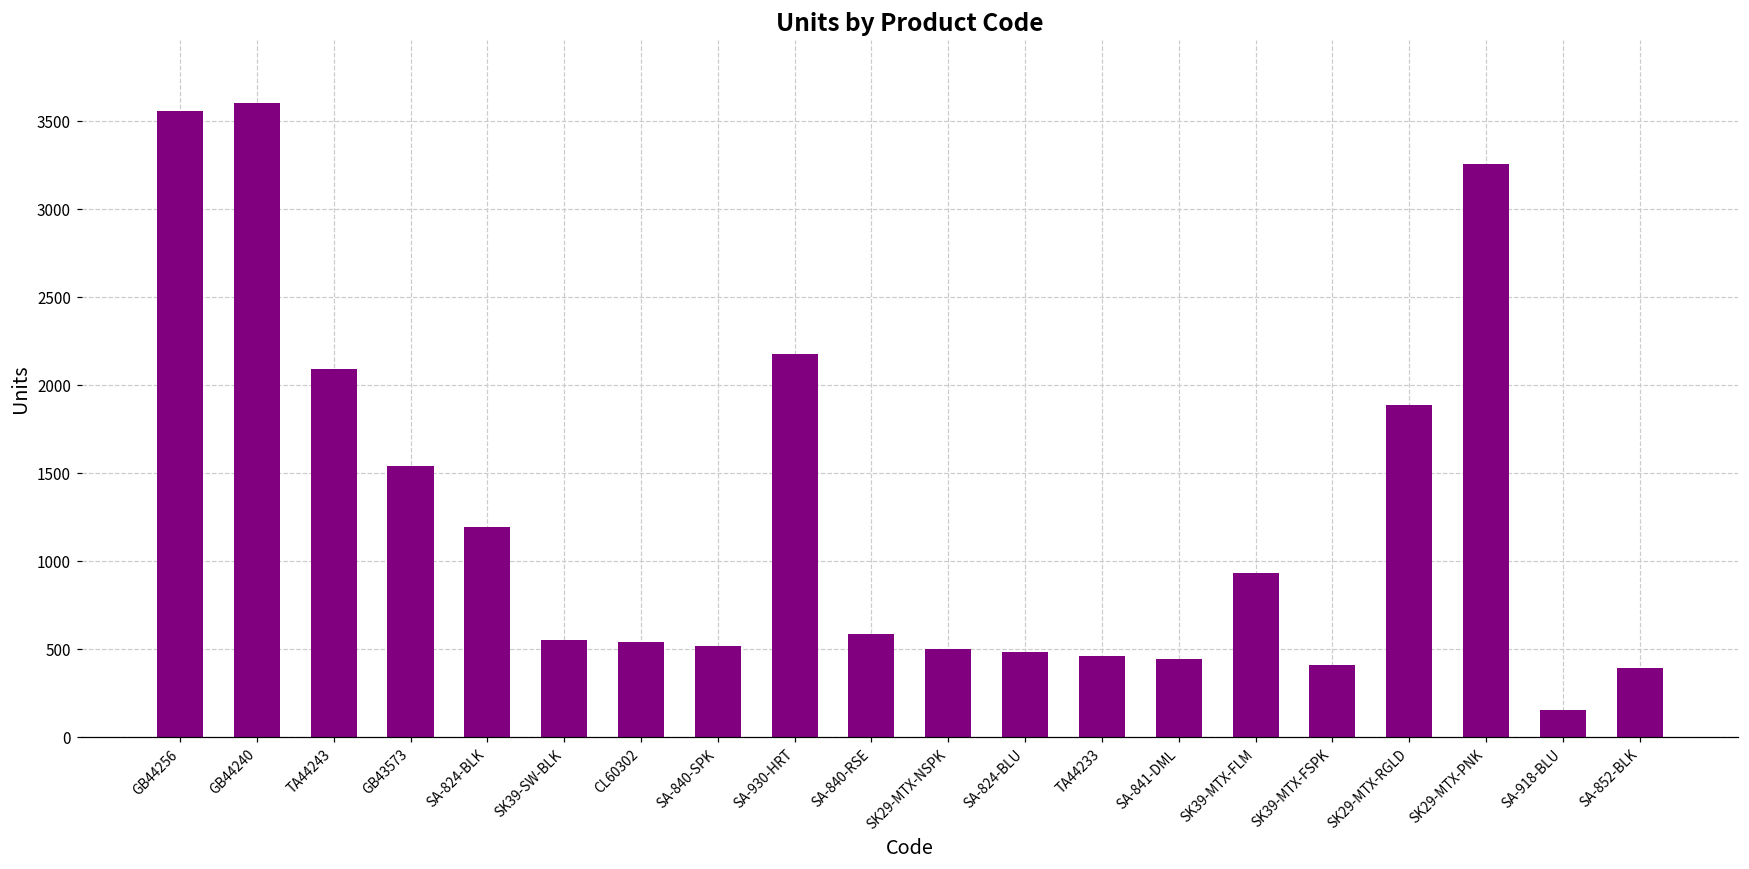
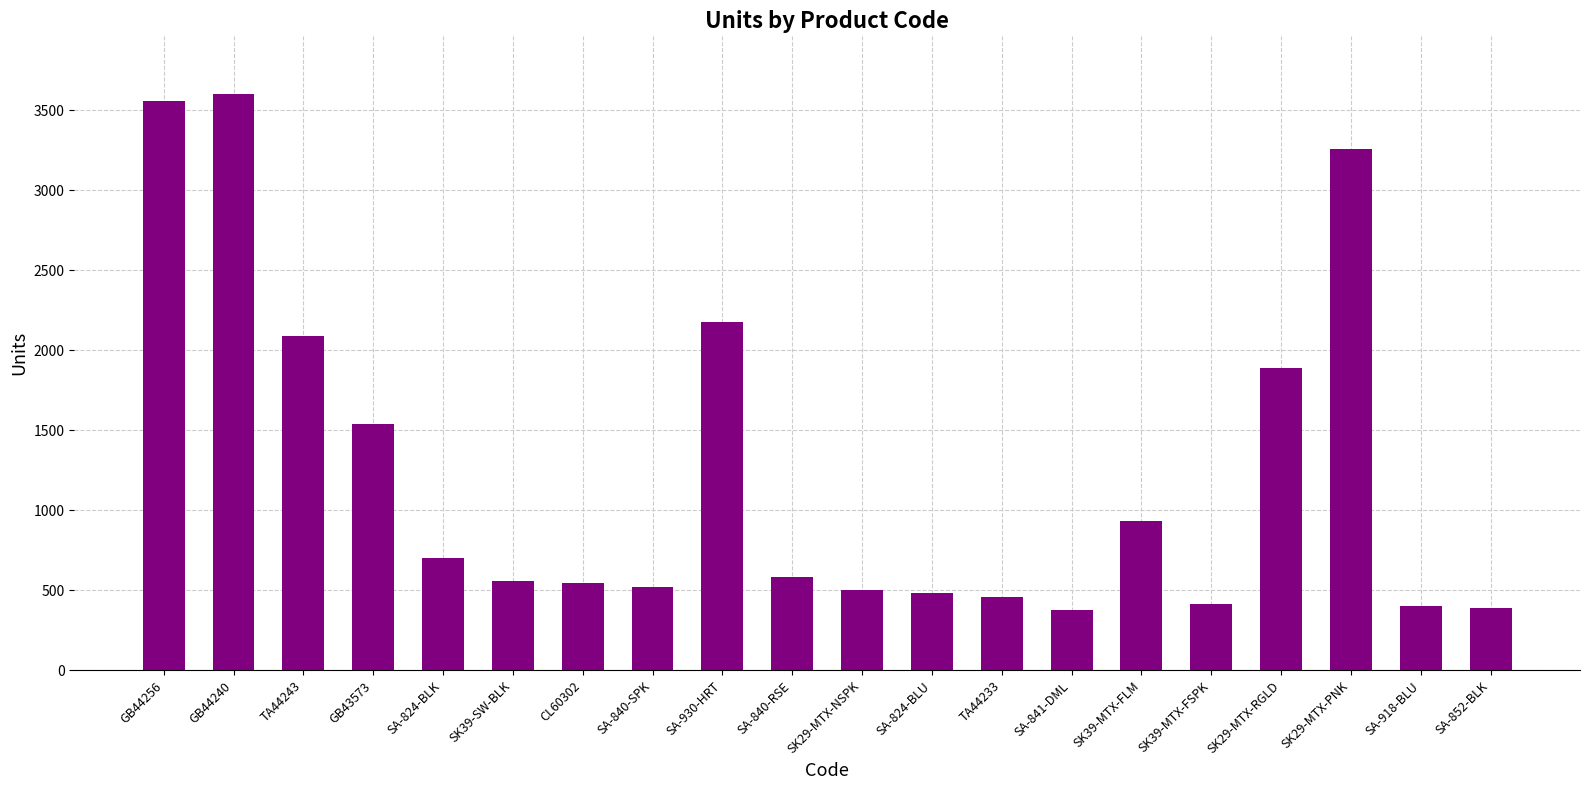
  {
    "GB44256": 3560,
    "GB44240": 3600,
    "TA44243": 2090,
    "GB43573": 1540,
-   "SA-824-BLK": 1200,
+   "SA-824-BLK": 700,
    "SK39-SW-BLK": 560,
    "CL60302": 540,
    "SA-840-SPK": 520,
    "SA-930-HRT": 2180,
    "SA-840-RSE": 580,
    "SK29-MTX-NSPK": 500,
    "SA-824-BLU": 480,
    "TA44233": 460,
-   "SA-841-DML": 440,
+   "SA-841-DML": 380,
    "SK39-MTX-FLM": 930,
    "SK39-MTX-FSPK": 410,
    "SK29-MTX-RGLD": 1890,
    "SK29-MTX-PNK": 3260,
-   "SA-918-BLU": 150,
+   "SA-918-BLU": 400,
    "SA-852-BLK": 390
  }
